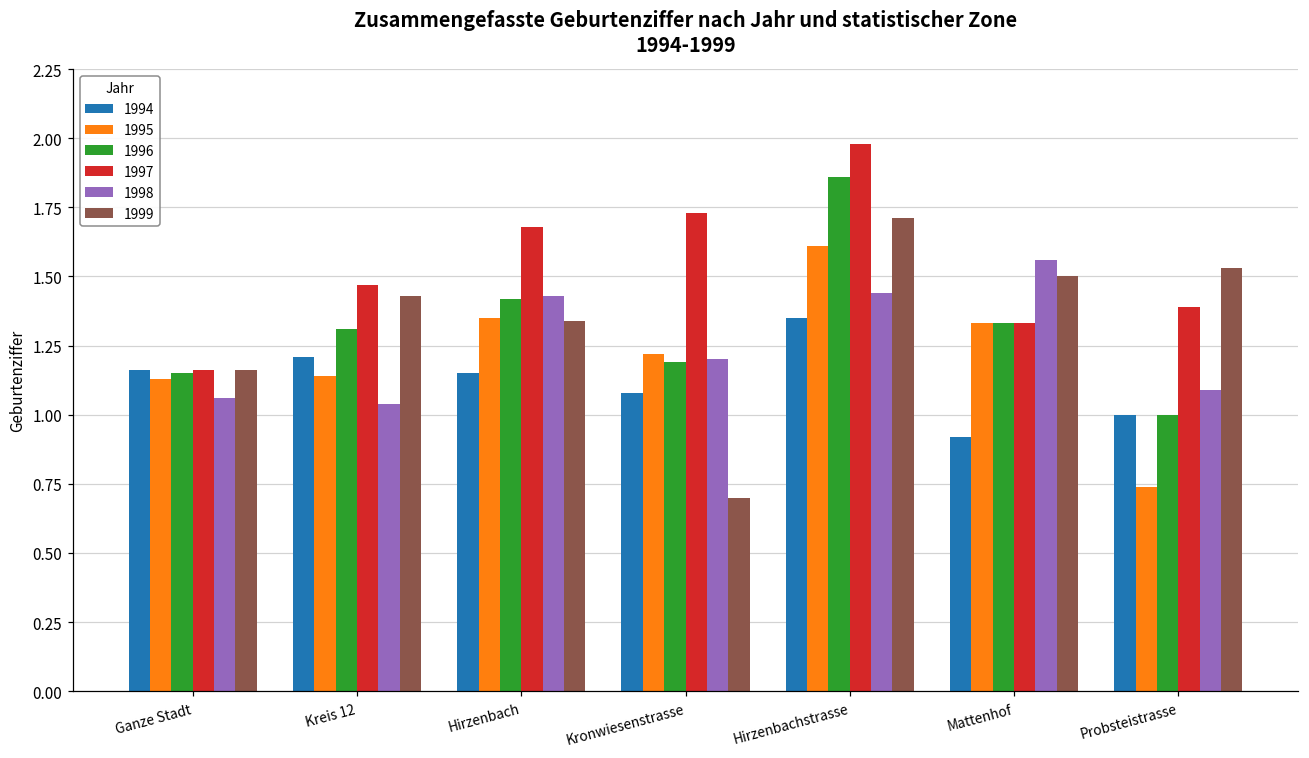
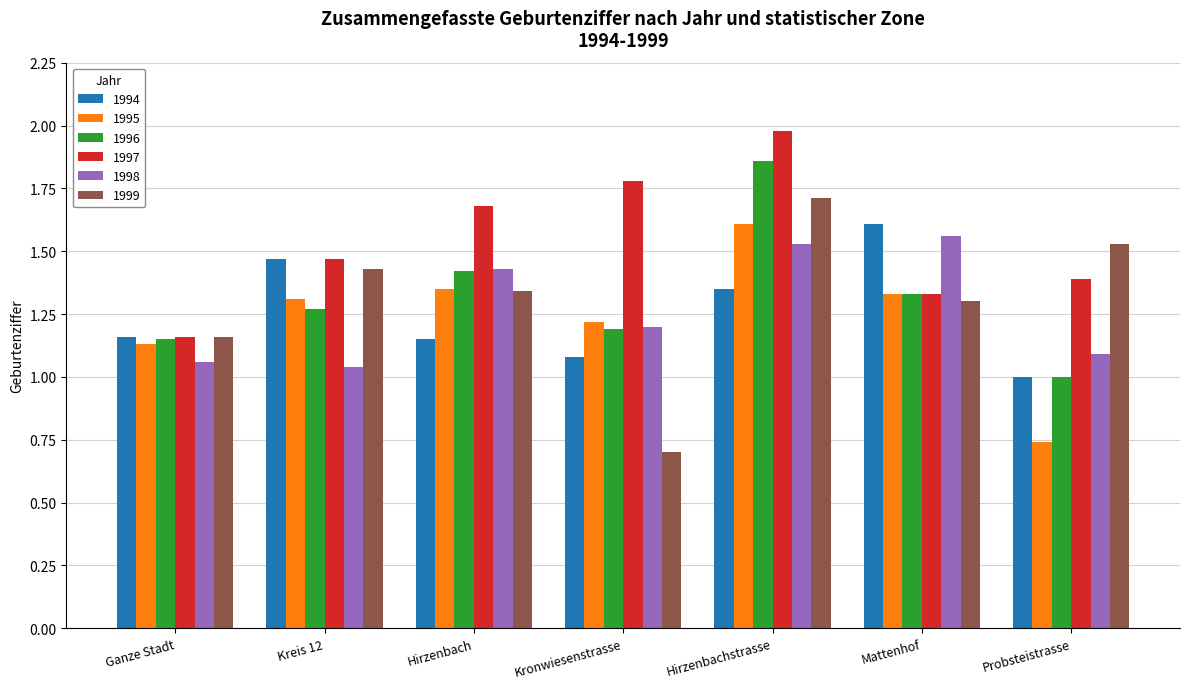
  {
    "1994": {
      "Ganze Stadt": 1.16,
-     "Kreis 12": 1.21,
+     "Kreis 12": 1.47,
      "Hirzenbach": 1.15,
      "Kronwiesenstrasse": 1.08,
      "Hirzenbachstrasse": 1.35,
-     "Mattenhof": 0.92,
+     "Mattenhof": 1.61,
      "Probsteistrasse": 1.00
    },
    "1995": {
      "Ganze Stadt": 1.13,
-     "Kreis 12": 1.14,
+     "Kreis 12": 1.31,
      "Hirzenbach": 1.35,
      "Kronwiesenstrasse": 1.22,
      "Hirzenbachstrasse": 1.61,
      "Mattenhof": 1.33,
      "Probsteistrasse": 0.74
    },
    "1996": {
      "Ganze Stadt": 1.15,
-     "Kreis 12": 1.31,
+     "Kreis 12": 1.27,
      "Hirzenbach": 1.42,
      "Kronwiesenstrasse": 1.19,
      "Hirzenbachstrasse": 1.86,
      "Mattenhof": 1.33,
      "Probsteistrasse": 1.00
    },
    "1997": {
      "Ganze Stadt": 1.16,
      "Kreis 12": 1.47,
      "Hirzenbach": 1.68,
-     "Kronwiesenstrasse": 1.73,
+     "Kronwiesenstrasse": 1.78,
      "Hirzenbachstrasse": 1.98,
      "Mattenhof": 1.33,
      "Probsteistrasse": 1.39
    },
    "1998": {
      "Ganze Stadt": 1.06,
      "Kreis 12": 1.04,
      "Hirzenbach": 1.43,
      "Kronwiesenstrasse": 1.20,
-     "Hirzenbachstrasse": 1.44,
+     "Hirzenbachstrasse": 1.53,
      "Mattenhof": 1.56,
      "Probsteistrasse": 1.09
    },
    "1999": {
      "Ganze Stadt": 1.16,
      "Kreis 12": 1.43,
      "Hirzenbach": 1.34,
      "Kronwiesenstrasse": 0.7,
      "Hirzenbachstrasse": 1.71,
-     "Mattenhof": 1.5,
+     "Mattenhof": 1.3,
      "Probsteistrasse": 1.53
    }
  }
